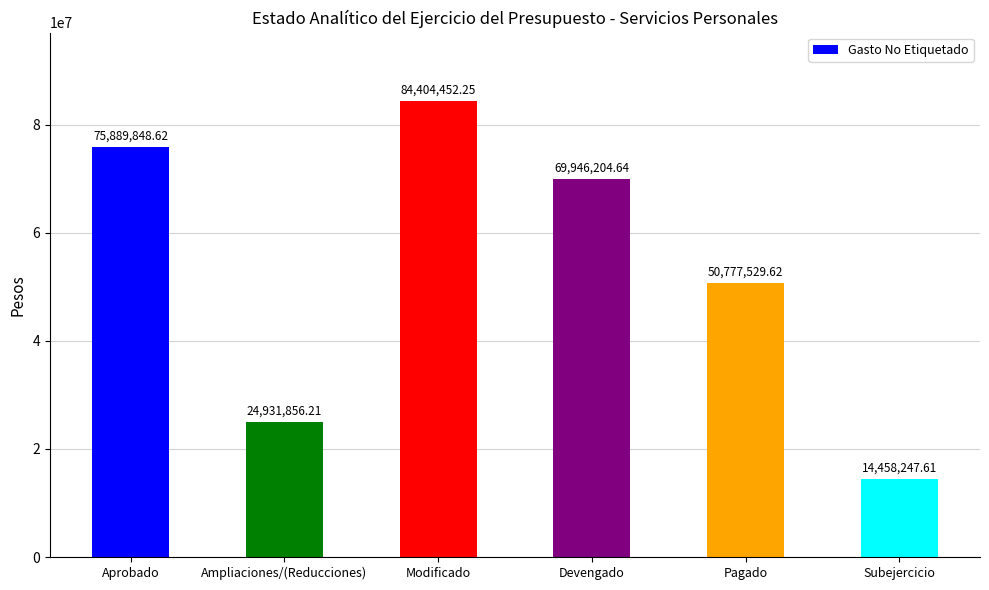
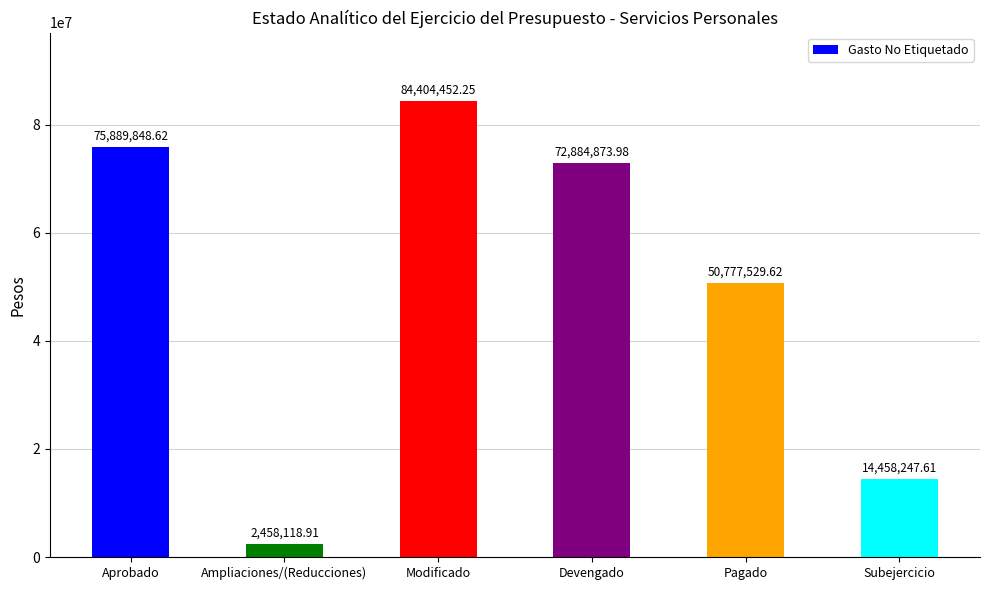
  {
    "Aprobado": "75,889,848.62",
-   "Ampliaciones/(Reducciones)": "24,931,856.21",
+   "Ampliaciones/(Reducciones)": "2,458,118.91",
    "Modificado": "84,404,452.25",
-   "Devengado": "69,946,204.64",
+   "Devengado": "72,884,873.98",
    "Pagado": "50,777,529.62",
    "Subejercicio": "14,458,247.61"
  }
